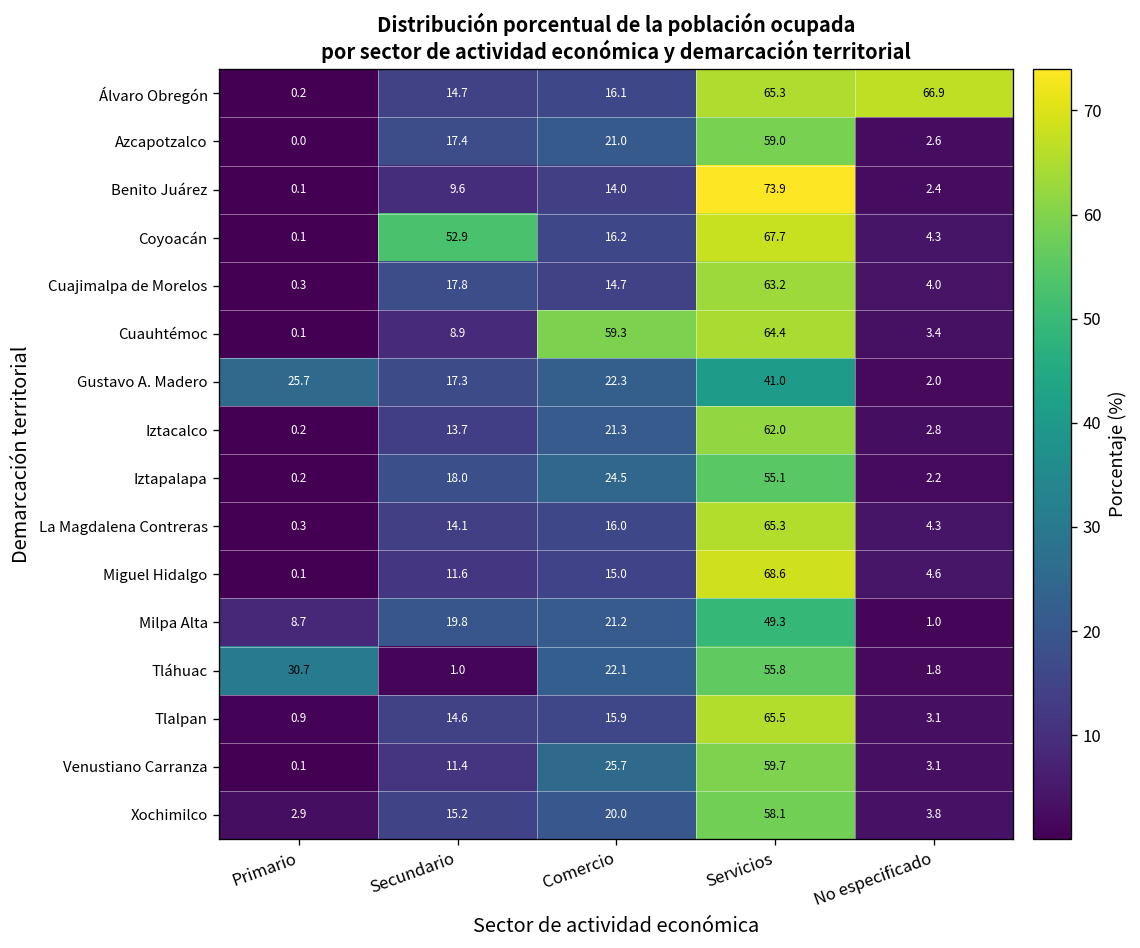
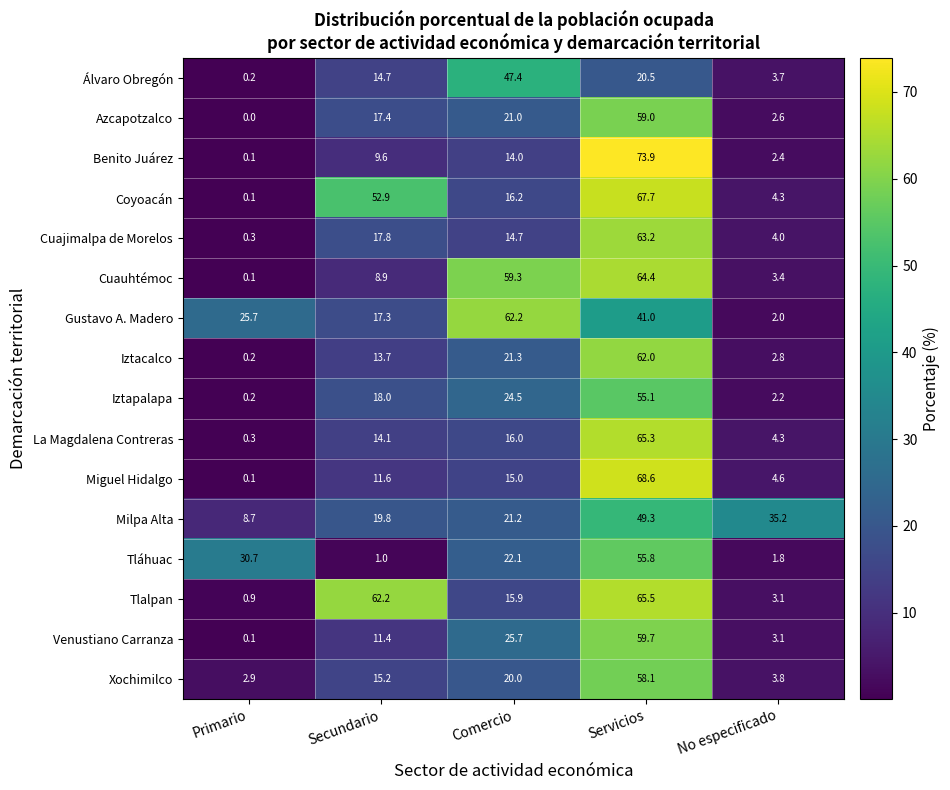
  {
    "Álvaro Obregón": {
      "Primario": 0.2,
      "Secundario": 14.7,
-     "Comercio": 16.1,
-     "Servicios": 65.3,
-     "No especificado": 66.9
+     "Comercio": 47.4,
+     "Servicios": 20.5,
+     "No especificado": 3.7
    },
    "Azcapotzalco": {
      "Primario": 0.0,
      "Secundario": 17.4,
      "Comercio": 21.0,
      "Servicios": 59.0,
      "No especificado": 2.6
    },
    "Benito Juárez": {
      "Primario": 0.1,
      "Secundario": 9.6,
      "Comercio": 14.0,
      "Servicios": 73.9,
      "No especificado": 2.4
    },
    "Coyoacán": {
      "Primario": 0.1,
      "Secundario": 52.9,
      "Comercio": 16.2,
      "Servicios": 67.7,
      "No especificado": 4.3
    },
    "Cuajimalpa de Morelos": {
      "Primario": 0.3,
      "Secundario": 17.8,
      "Comercio": 14.7,
      "Servicios": 63.2,
      "No especificado": 4.0
    },
    "Cuauhtémoc": {
      "Primario": 0.1,
      "Secundario": 8.9,
      "Comercio": 59.3,
      "Servicios": 64.4,
      "No especificado": 3.4
    },
    "Gustavo A. Madero": {
      "Primario": 25.7,
      "Secundario": 17.3,
-     "Comercio": 22.3,
+     "Comercio": 62.2,
      "Servicios": 41.0,
      "No especificado": 2.0
    },
    "Iztacalco": {
      "Primario": 0.2,
      "Secundario": 13.7,
      "Comercio": 21.3,
      "Servicios": 62.0,
      "No especificado": 2.8
    },
    "Iztapalapa": {
      "Primario": 0.2,
      "Secundario": 18.0,
      "Comercio": 24.5,
      "Servicios": 55.1,
      "No especificado": 2.2
    },
    "La Magdalena Contreras": {
      "Primario": 0.3,
      "Secundario": 14.1,
      "Comercio": 16.0,
      "Servicios": 65.3,
      "No especificado": 4.3
    },
    "Miguel Hidalgo": {
      "Primario": 0.1,
      "Secundario": 11.6,
      "Comercio": 15.0,
      "Servicios": 68.6,
      "No especificado": 4.6
    },
    "Milpa Alta": {
      "Primario": 8.7,
      "Secundario": 19.8,
      "Comercio": 21.2,
      "Servicios": 49.3,
-     "No especificado": 1.0
+     "No especificado": 35.2
    },
    "Tláhuac": {
      "Primario": 30.7,
      "Secundario": 1.0,
      "Comercio": 22.1,
      "Servicios": 55.8,
      "No especificado": 1.8
    },
    "Tlalpan": {
      "Primario": 0.9,
-     "Secundario": 14.6,
+     "Secundario": 62.2,
      "Comercio": 15.9,
      "Servicios": 65.5,
      "No especificado": 3.1
    },
    "Venustiano Carranza": {
      "Primario": 0.1,
      "Secundario": 11.4,
      "Comercio": 25.7,
      "Servicios": 59.7,
      "No especificado": 3.1
    },
    "Xochimilco": {
      "Primario": 2.9,
      "Secundario": 15.2,
      "Comercio": 20.0,
      "Servicios": 58.1,
      "No especificado": 3.8
    }
  }
